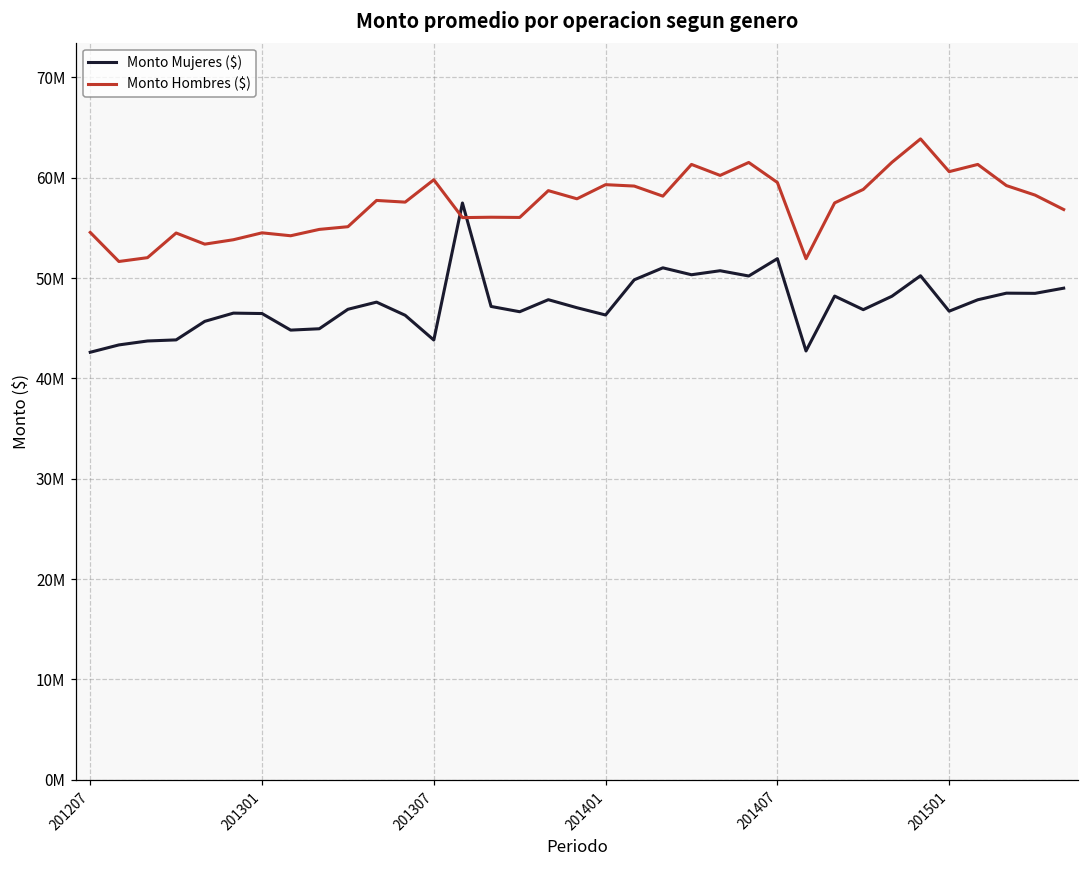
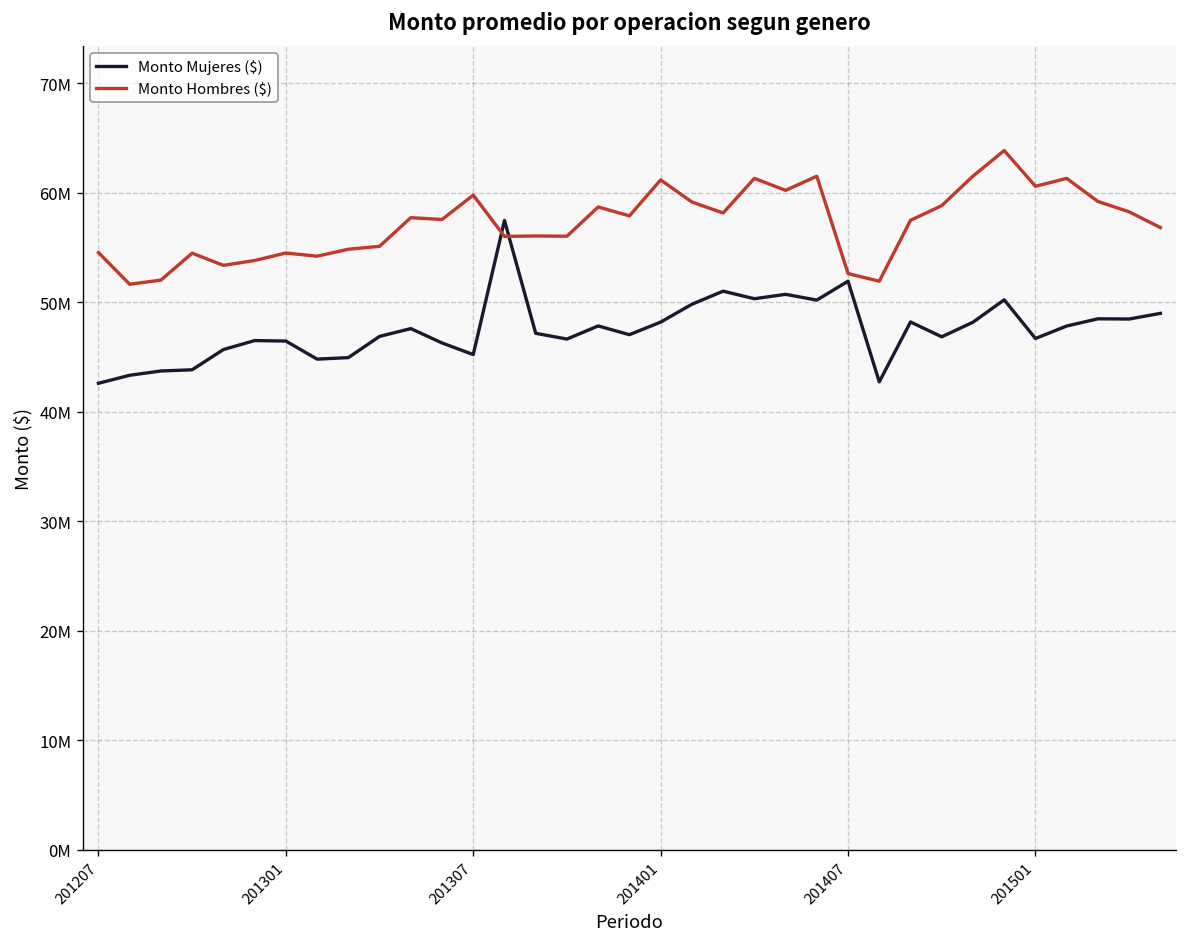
  {
    "Monto Mujeres ($)": {
      "201207": 43000000,
      "201301": 46000000,
-     "201307": 44000000,
-     "201401": 46000000,
+     "201307": 45000000,
+     "201401": 48000000,
      "201407": 52000000,
      "201501": 47000000
    },
    "Monto Hombres ($)": {
      "201207": 55000000,
      "201301": 55000000,
      "201307": 60000000,
-     "201401": 59000000,
-     "201407": 60000000,
+     "201401": 61000000,
+     "201407": 53000000,
      "201501": 61000000
    }
  }
